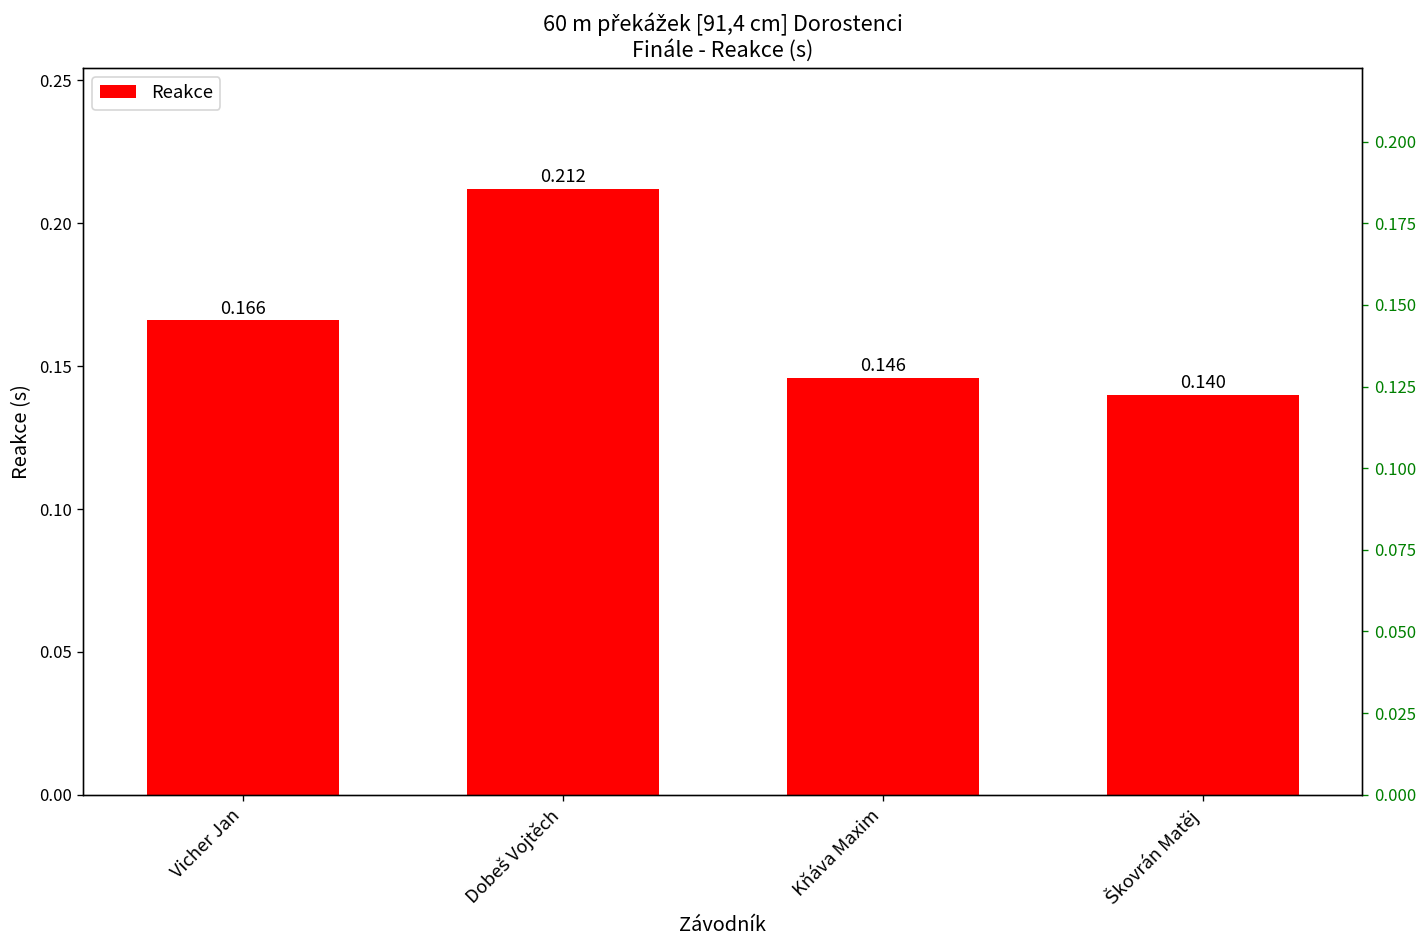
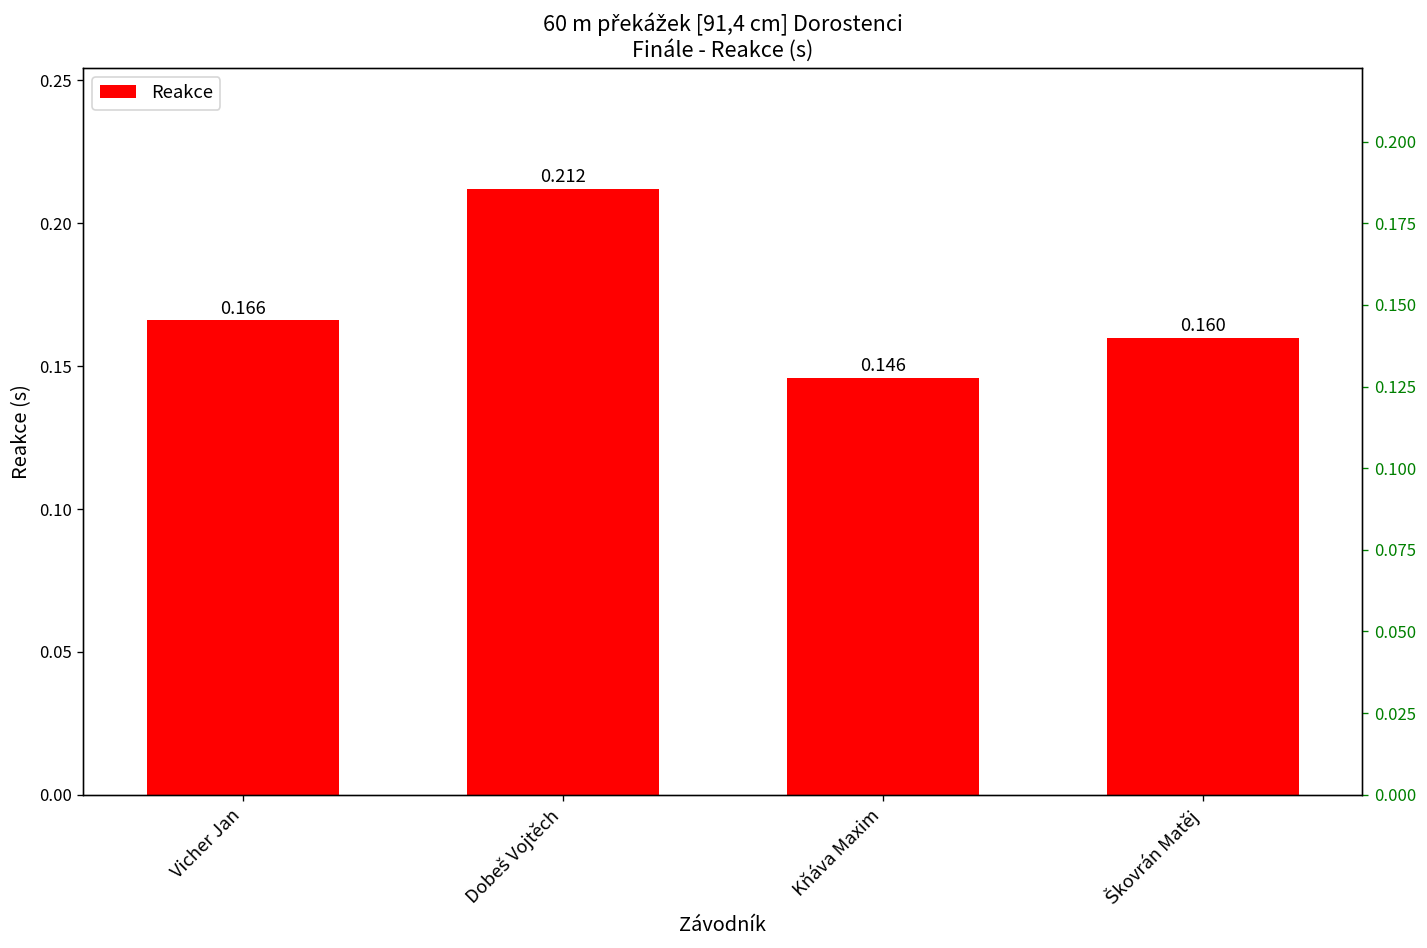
  {
    "Vicher Jan": 0.166,
    "Dobeš Vojtěch": 0.212,
    "Kňáva Maxim": 0.146,
-   "Škovrán Matěj": 0.140
+   "Škovrán Matěj": 0.160
  }
